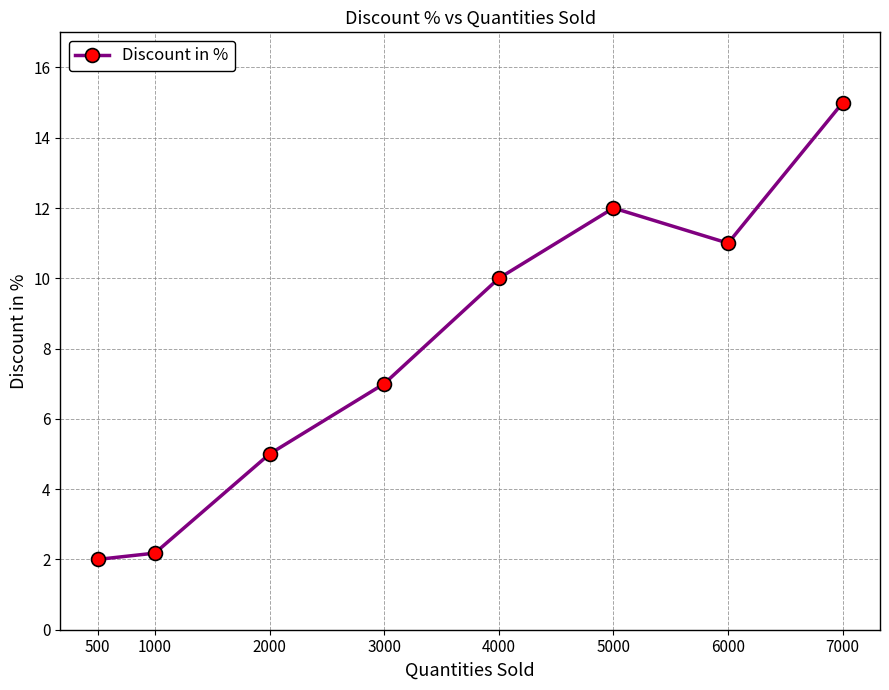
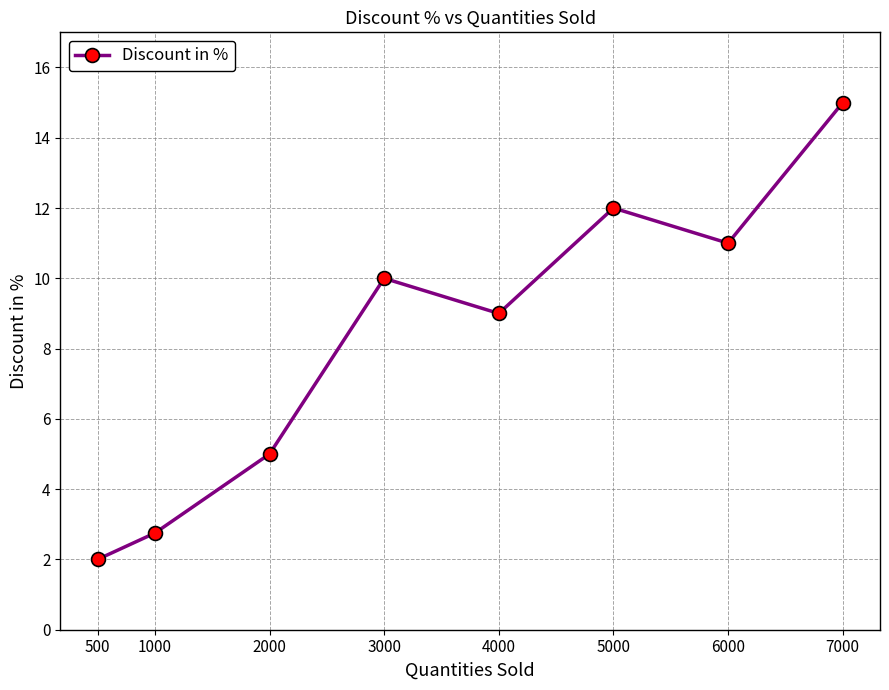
  {
    "500": 2.0,
-   "1000": 2.2,
+   "1000": 2.8,
    "2000": 5.0,
-   "3000": 7,
-   "4000": 10,
+   "3000": 10,
+   "4000": 9,
    "5000": 12.0,
    "6000": 11.0,
    "7000": 15.0
  }
